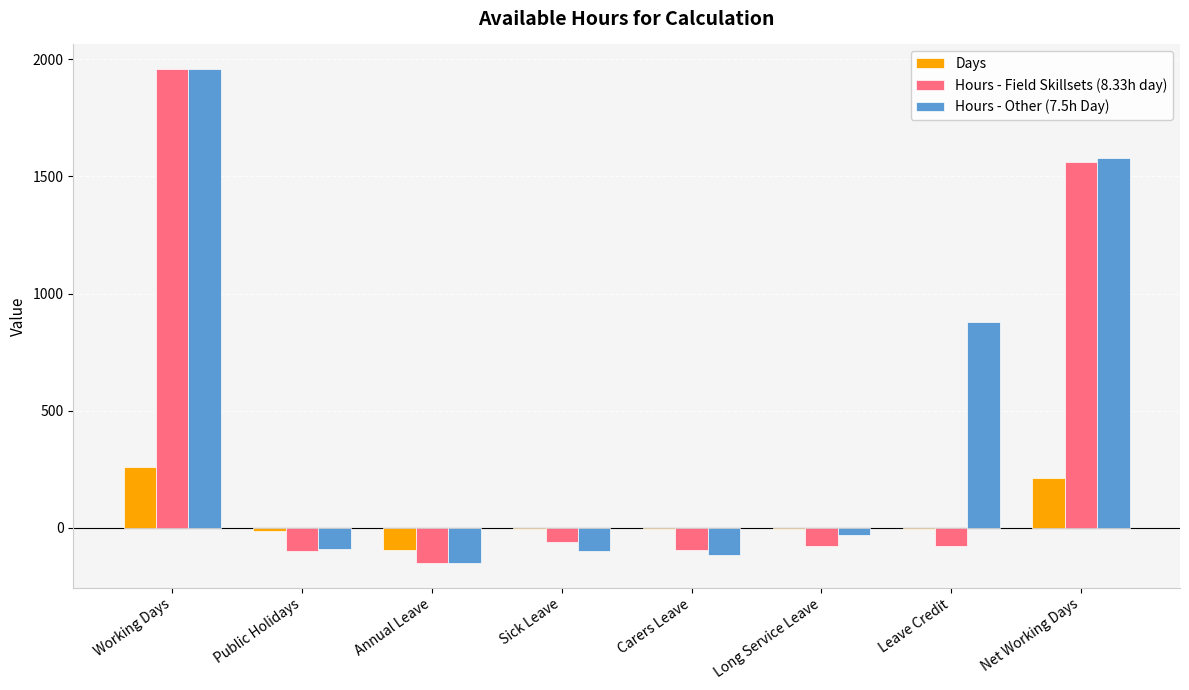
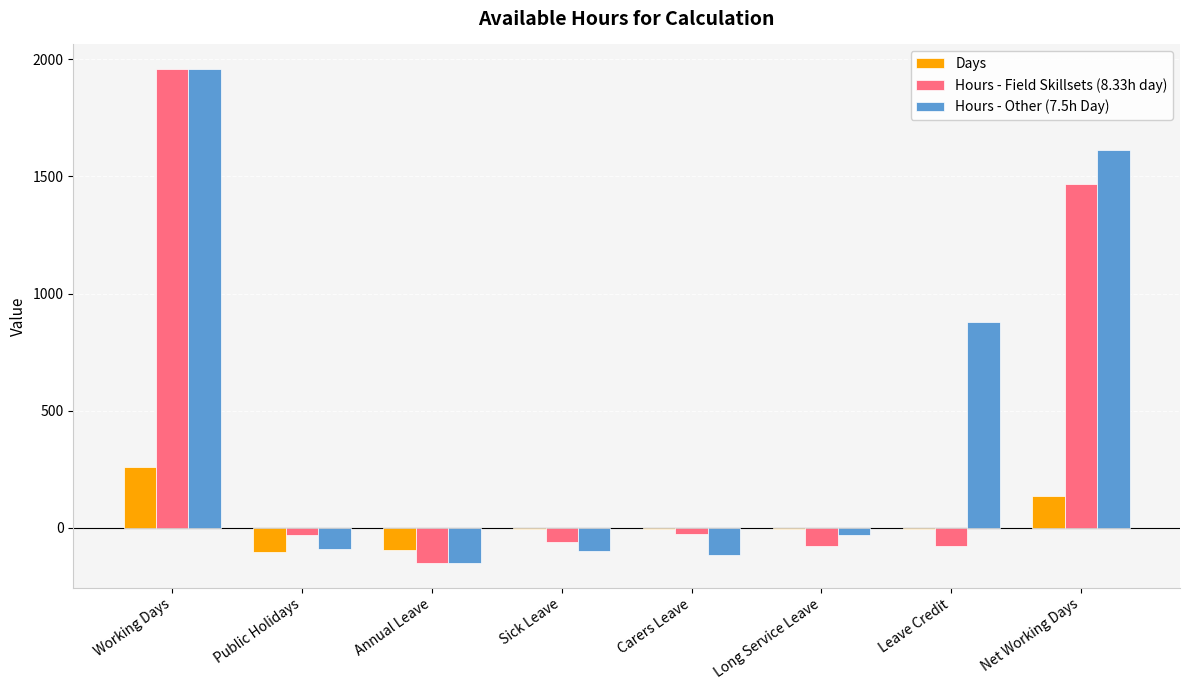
  {
    "Days": {
      "Working Days": 260,
-     "Public Holidays": -10,
+     "Public Holidays": -100,
      "Annual Leave": -90,
-     "Net Working Days": 210
+     "Net Working Days": 130
    },
    "Hours - Field Skillsets (8.33h day)": {
      "Working Days": 1960,
-     "Public Holidays": -100,
+     "Public Holidays": -30,
      "Annual Leave": -150,
      "Sick Leave": -60,
-     "Carers Leave": -90,
+     "Carers Leave": -20,
      "Long Service Leave": -80,
      "Leave Credit": -80,
-     "Net Working Days": 1560
+     "Net Working Days": 1470
    },
    "Hours - Other (7.5h Day)": {
      "Working Days": 1960,
      "Public Holidays": -90,
      "Annual Leave": -150,
      "Sick Leave": -100,
      "Carers Leave": -120,
      "Long Service Leave": -30,
      "Leave Credit": 880,
-     "Net Working Days": 1580
+     "Net Working Days": 1610
    }
  }
